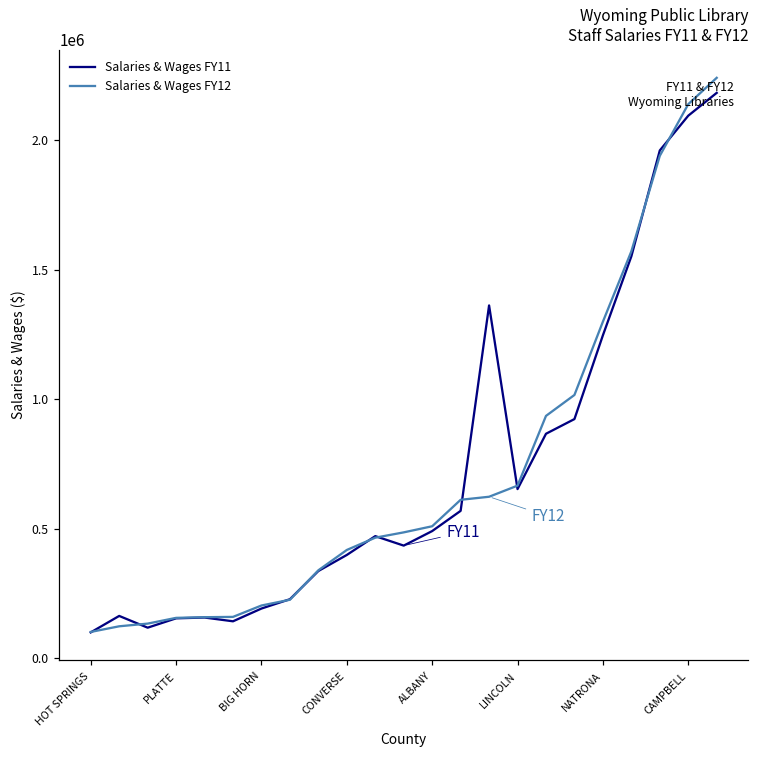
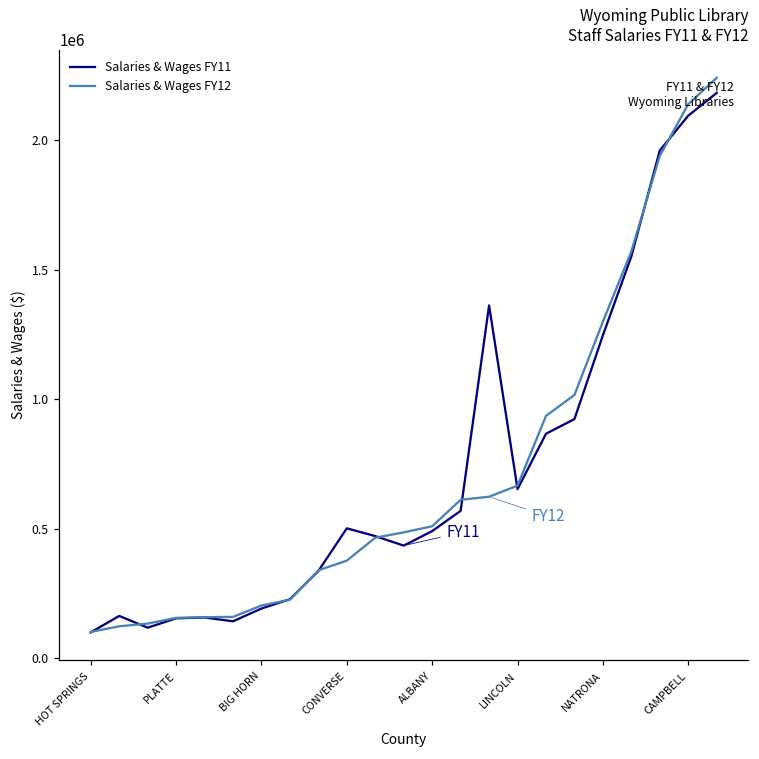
  {
    "Salaries & Wages FY11": {
-     "CONVERSE": 400000
+     "CONVERSE": 500000
    },
    "Salaries & Wages FY12": {
-     "CONVERSE": 420000
+     "CONVERSE": 380000
    }
  }
